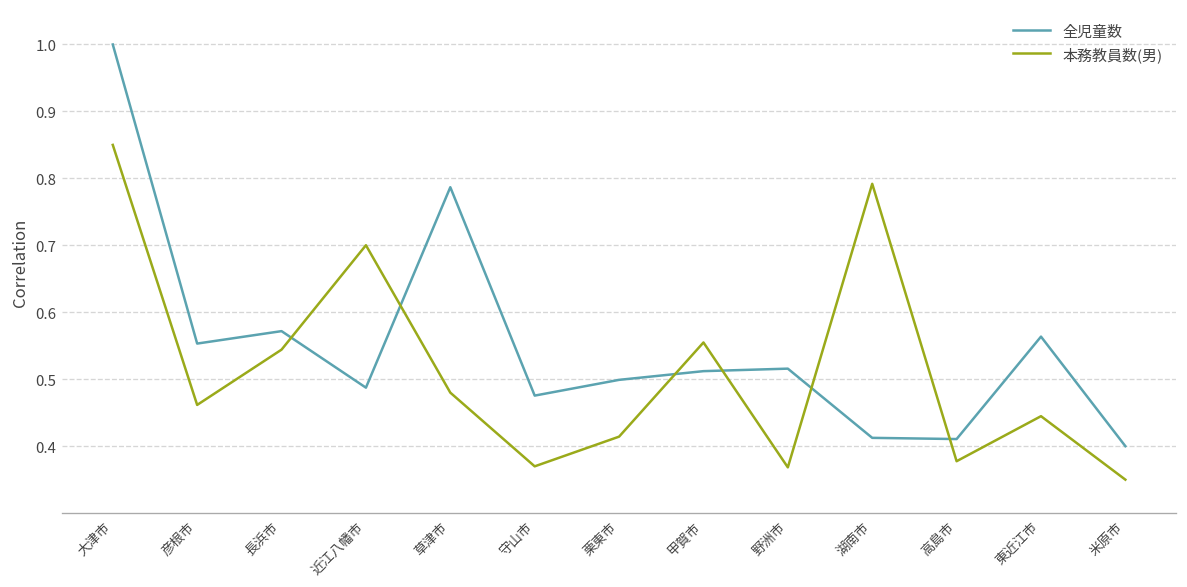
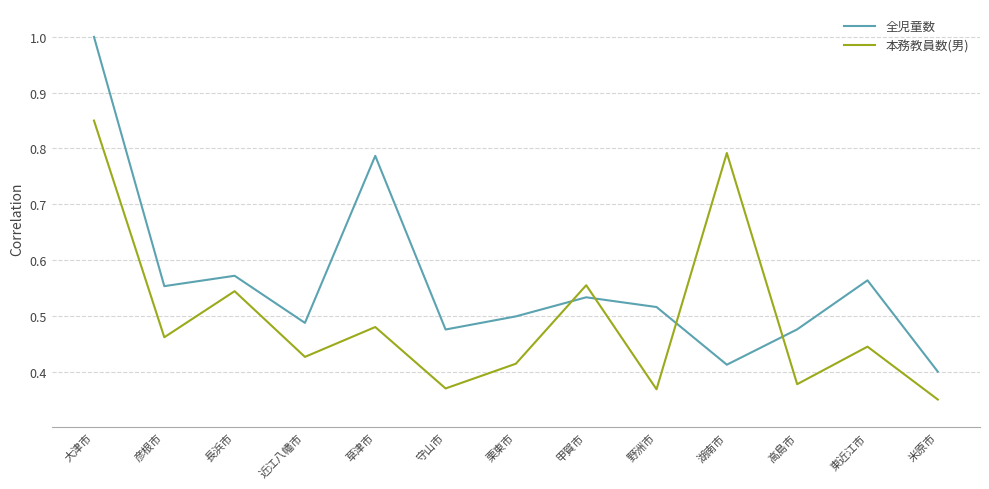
  {
    "全児童数": {
      "大津市": 1.00,
      "彦根市": 0.55,
      "長浜市": 0.57,
      "近江八幡市": 0.49,
      "草津市": 0.79,
      "守山市": 0.48,
      "栗東市": 0.50,
-     "甲賀市": 0.51,
+     "甲賀市": 0.53,
      "野洲市": 0.52,
      "湖南市": 0.41,
-     "高島市": 0.41,
+     "高島市": 0.48,
      "東近江市": 0.56,
      "米原市": 0.40
    },
    "本務教員数(男)": {
      "大津市": 0.85,
      "彦根市": 0.46,
      "長浜市": 0.54,
-     "近江八幡市": 0.70,
+     "近江八幡市": 0.43,
      "草津市": 0.48,
      "守山市": 0.37,
      "栗東市": 0.41,
      "甲賀市": 0.55,
      "野洲市": 0.37,
      "湖南市": 0.79,
      "高島市": 0.38,
      "東近江市": 0.44,
      "米原市": 0.35
    }
  }
